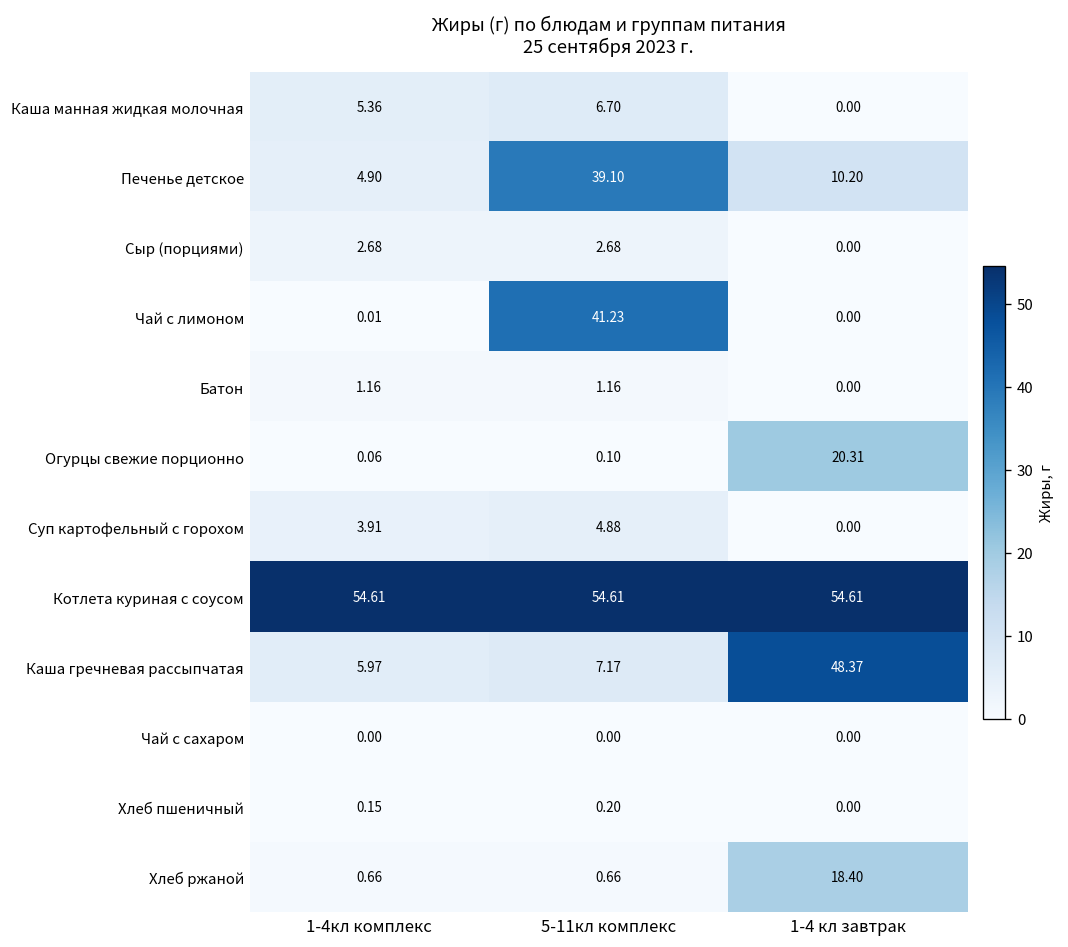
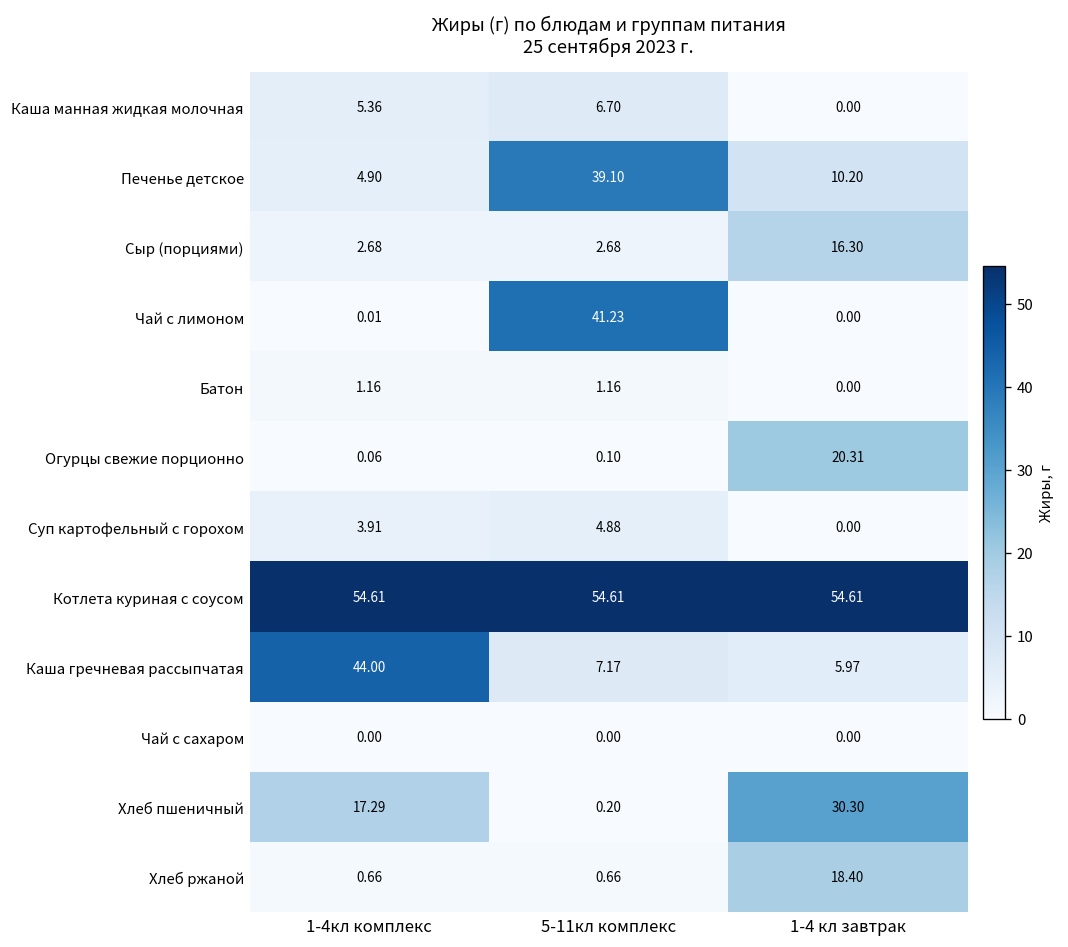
  {
    "Каша манная жидкая молочная": {
      "1-4кл комплекс": 5.36,
      "5-11кл комплекс": 6.70,
      "1-4 кл завтрак": 0.00
    },
    "Печенье детское": {
      "1-4кл комплекс": 4.90,
      "5-11кл комплекс": 39.10,
      "1-4 кл завтрак": 10.20
    },
    "Сыр (порциями)": {
      "1-4кл комплекс": 2.68,
      "5-11кл комплекс": 2.68,
-     "1-4 кл завтрак": 0.00
+     "1-4 кл завтрак": 16.30
    },
    "Чай с лимоном": {
      "1-4кл комплекс": 0.01,
      "5-11кл комплекс": 41.23,
      "1-4 кл завтрак": 0.00
    },
    "Батон": {
      "1-4кл комплекс": 1.16,
      "5-11кл комплекс": 1.16,
      "1-4 кл завтрак": 0.00
    },
    "Огурцы свежие порционно": {
      "1-4кл комплекс": 0.06,
      "5-11кл комплекс": 0.10,
      "1-4 кл завтрак": 20.31
    },
    "Суп картофельный с горохом": {
      "1-4кл комплекс": 3.91,
      "5-11кл комплекс": 4.88,
      "1-4 кл завтрак": 0.00
    },
    "Котлета куриная с соусом": {
      "1-4кл комплекс": 54.61,
      "5-11кл комплекс": 54.61,
      "1-4 кл завтрак": 54.61
    },
    "Каша гречневая рассыпчатая": {
-     "1-4кл комплекс": 5.97,
+     "1-4кл комплекс": 44.00,
      "5-11кл комплекс": 7.17,
-     "1-4 кл завтрак": 48.37
+     "1-4 кл завтрак": 5.97
    },
    "Чай с сахаром": {
      "1-4кл комплекс": 0.00,
      "5-11кл комплекс": 0.00,
      "1-4 кл завтрак": 0.00
    },
    "Хлеб пшеничный": {
-     "1-4кл комплекс": 0.15,
+     "1-4кл комплекс": 17.29,
      "5-11кл комплекс": 0.20,
-     "1-4 кл завтрак": 0.00
+     "1-4 кл завтрак": 30.30
    },
    "Хлеб ржаной": {
      "1-4кл комплекс": 0.66,
      "5-11кл комплекс": 0.66,
      "1-4 кл завтрак": 18.40
    }
  }
